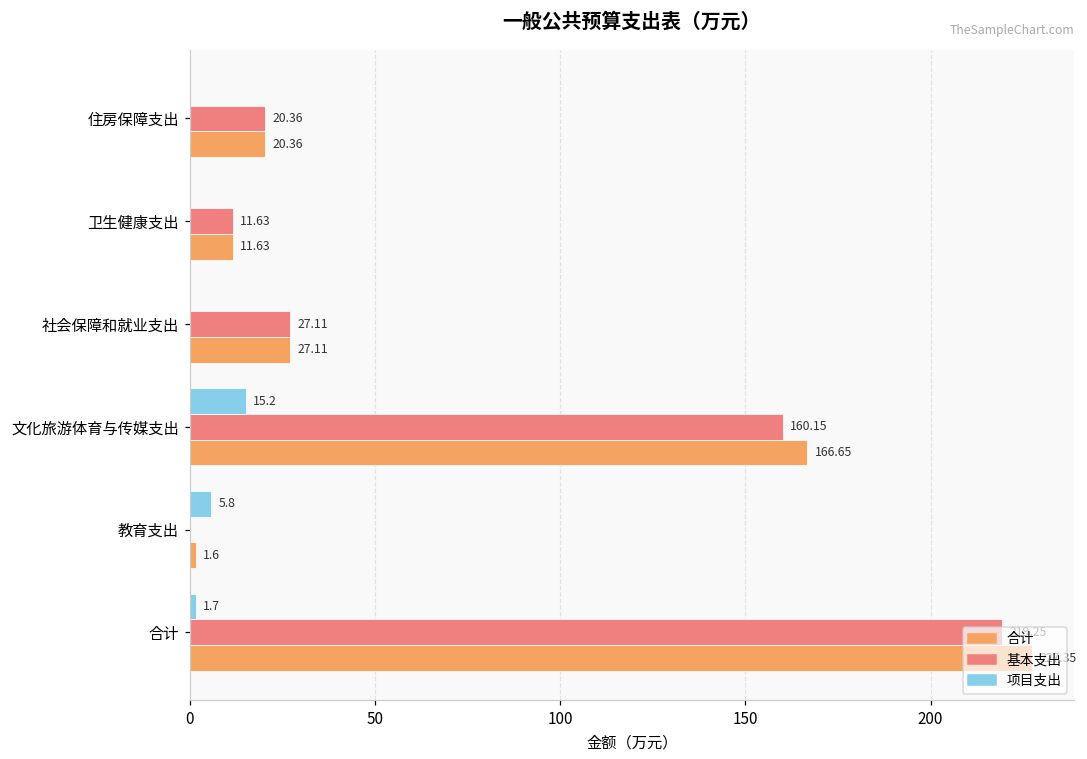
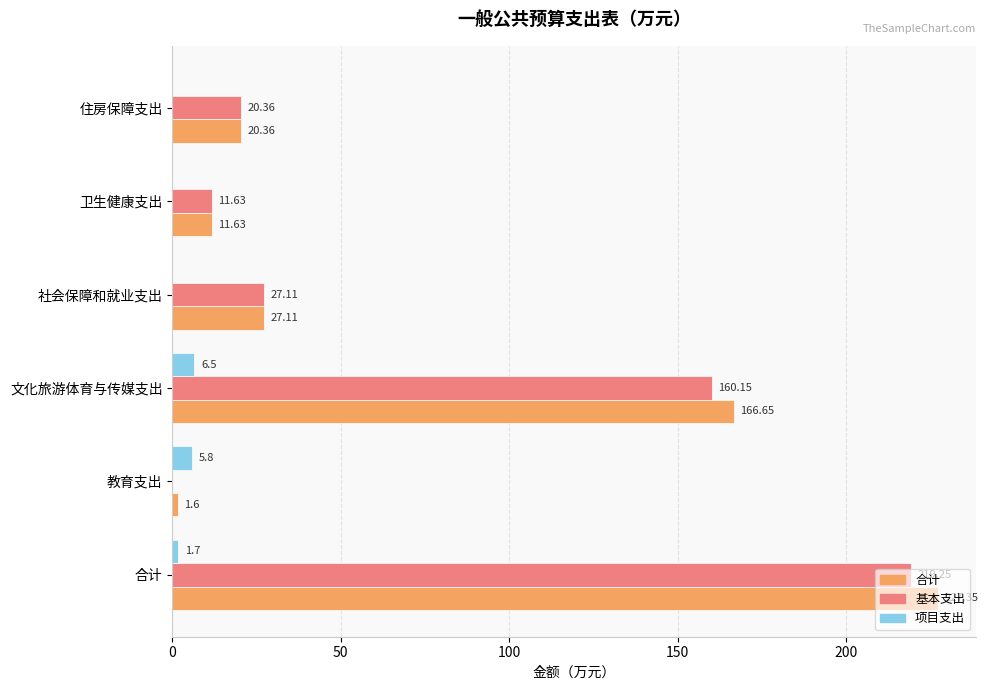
  {
    "项目支出": {
-     "文化旅游体育与传媒支出": 15.2,
+     "文化旅游体育与传媒支出": 6.5,
      "教育支出": 5.8,
      "合计": 1.7
    }
  }
